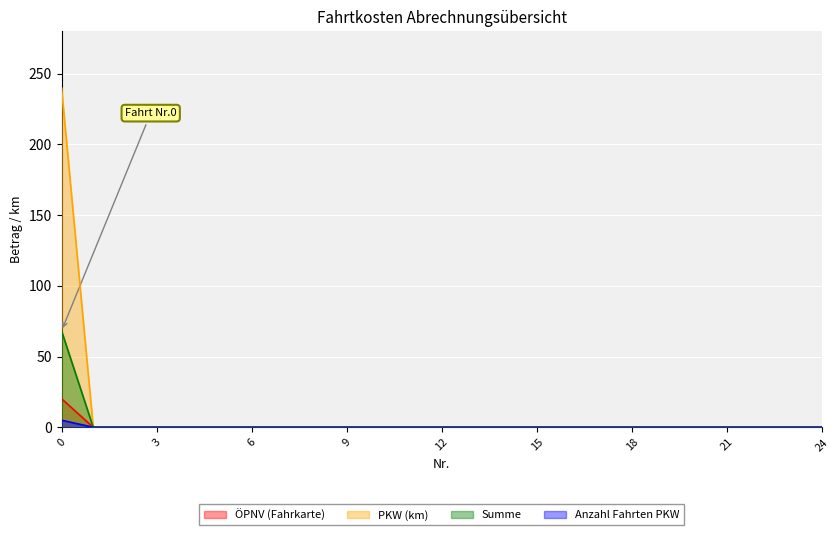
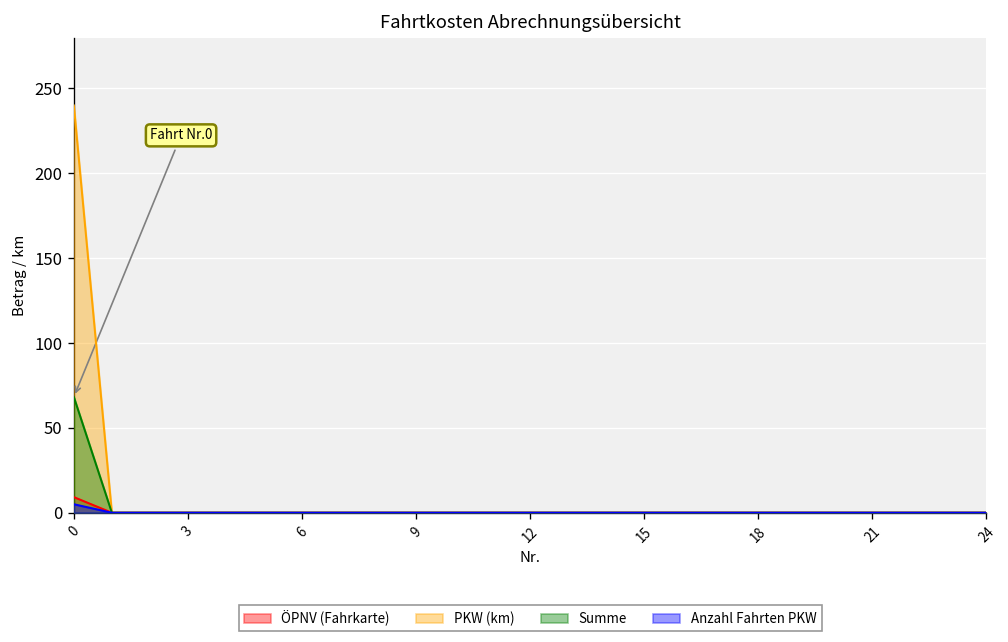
  {
    "ÖPNV (Fahrkarte)": {
-     "0": 20
+     "0": 9
    },
    "PKW (km)": {
      "0": 240
    },
    "Anzahl Fahrten PKW": {
      "0": 5
    }
  }
